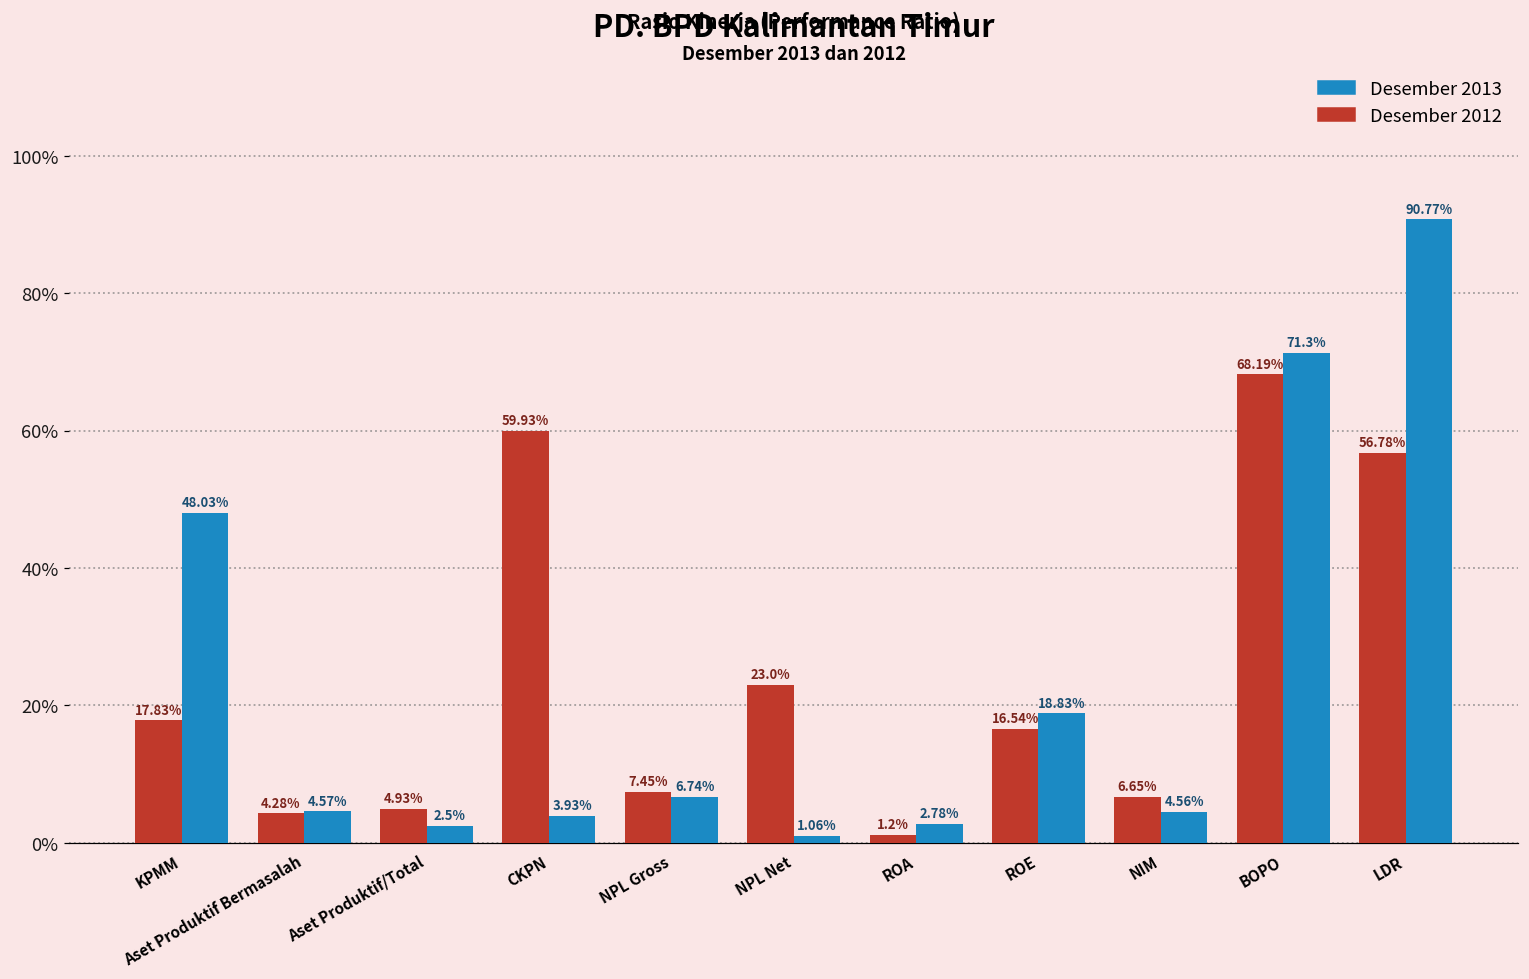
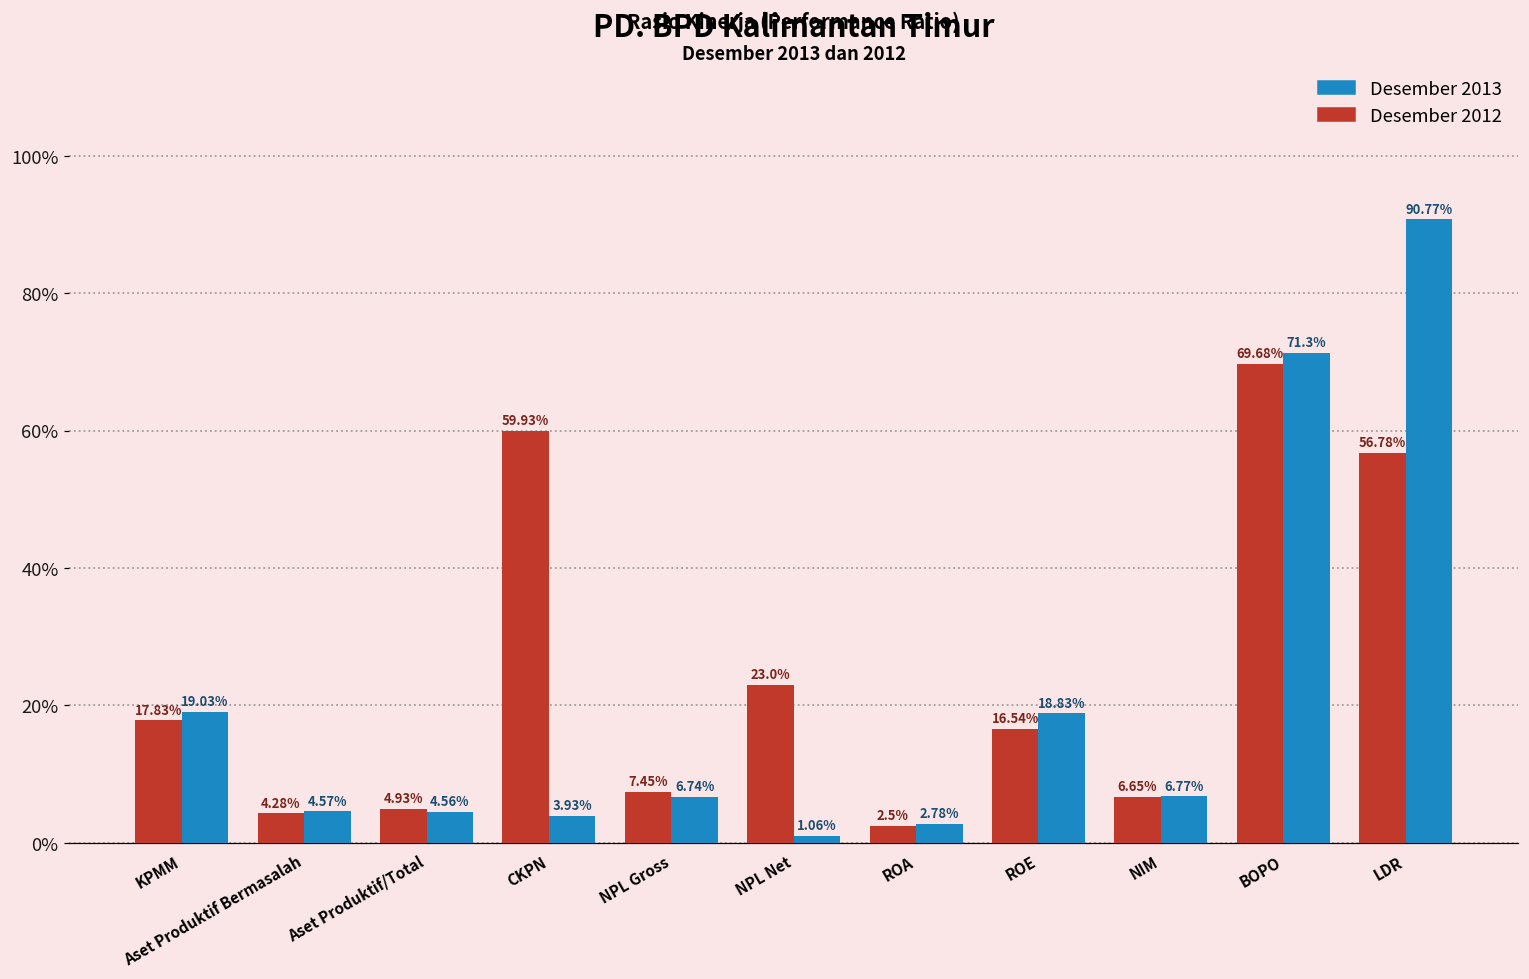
  {
    "Desember 2013": {
-     "KPMM": "48.03%",
+     "KPMM": "19.03%",
      "Aset Produktif Bermasalah": "4.57%",
-     "Aset Produktif/Total": "2.5%",
+     "Aset Produktif/Total": "4.56%",
      "CKPN": "3.93%",
      "NPL Gross": "6.74%",
      "NPL Net": "1.06%",
      "ROA": "2.78%",
      "ROE": "18.83%",
-     "NIM": "4.56%",
+     "NIM": "6.77%",
      "BOPO": "71.3%",
      "LDR": "90.77%"
    },
    "Desember 2012": {
      "KPMM": "17.83%",
      "Aset Produktif Bermasalah": "4.28%",
      "Aset Produktif/Total": "4.93%",
      "CKPN": "59.93%",
      "NPL Gross": "7.45%",
      "NPL Net": "23.0%",
-     "ROA": "1.2%",
+     "ROA": "2.5%",
      "ROE": "16.54%",
      "NIM": "6.65%",
-     "BOPO": "68.19%",
+     "BOPO": "69.68%",
      "LDR": "56.78%"
    }
  }
